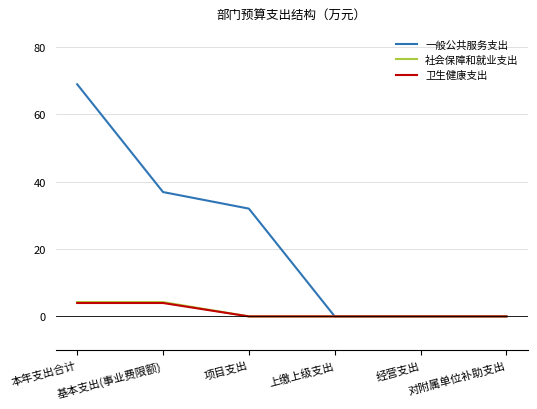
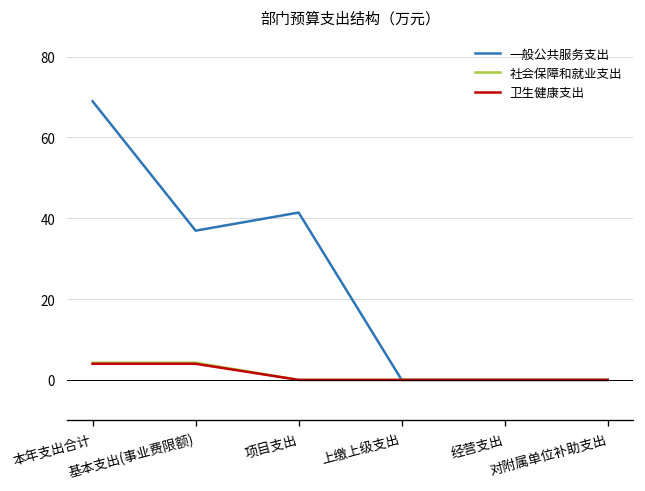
  {
    "一般公共服务支出": {
      "本年支出合计": 69,
      "基本支出(事业费限额)": 37,
-     "项目支出": 32
+     "项目支出": 41
    }
  }
